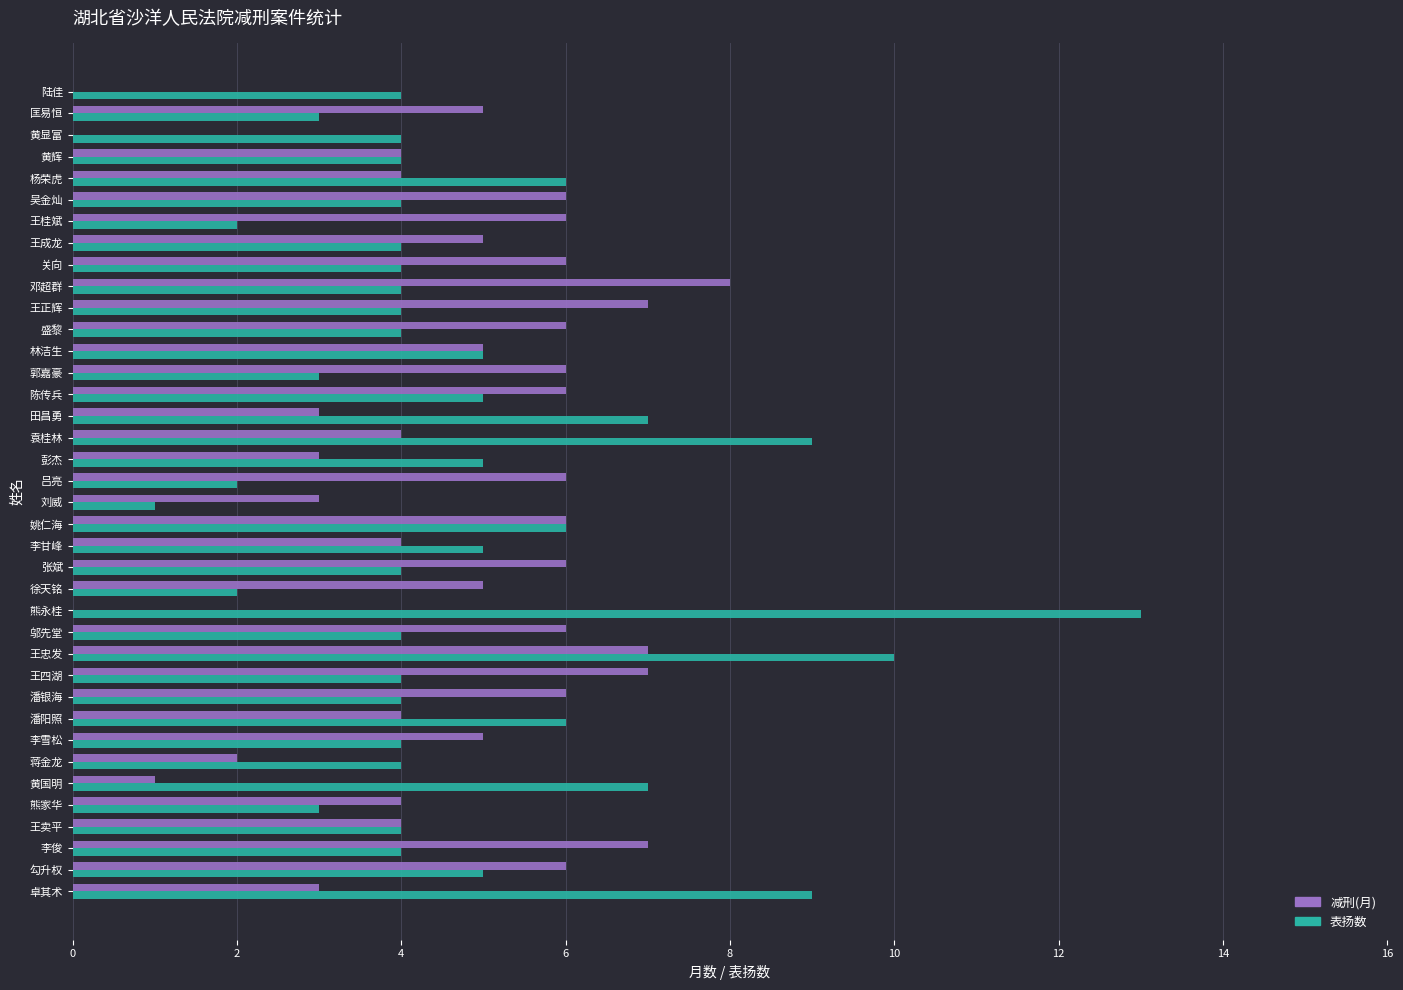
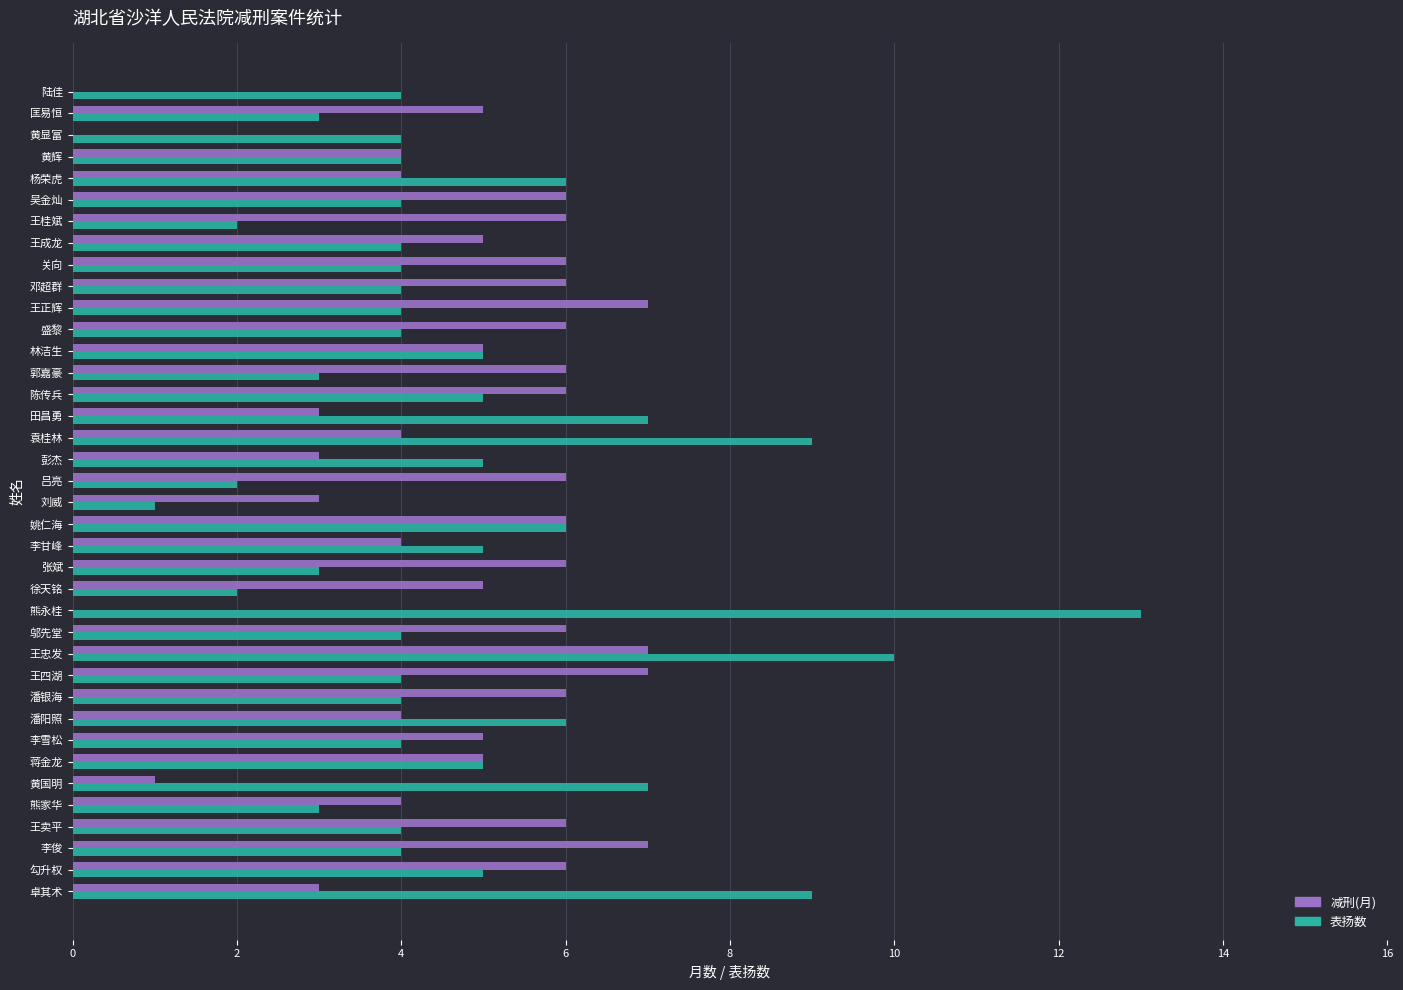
  {
    "减刑(月)": {
      "陆佳": 0,
      "匡易恒": 5,
      "黄显富": 0,
      "黄辉": 4,
      "杨荣虎": 4,
      "吴金灿": 6,
      "王桂斌": 6,
      "王成龙": 5,
      "关向": 6,
-     "邓超群": 8,
+     "邓超群": 6,
      "王正辉": 7,
      "盛黎": 6,
      "林洁生": 5,
      "郭嘉豪": 6,
      "陈传兵": 6,
      "田昌勇": 3,
      "袁桂林": 4,
      "彭杰": 3,
      "吕亮": 6,
      "刘威": 3,
      "姚仁海": 6,
      "李甘峰": 4,
      "张斌": 6,
      "徐天铭": 5,
      "熊永桂": 0,
      "邬先堂": 6,
      "王忠发": 7,
      "王四湖": 7,
      "潘银海": 6,
      "潘阳照": 4,
      "李雪松": 5,
-     "蒋金龙": 2,
+     "蒋金龙": 5,
      "黄国明": 1,
      "熊家华": 4,
-     "王卖平": 4,
+     "王卖平": 6,
      "李俊": 7,
      "勾升权": 6,
      "卓其术": 3
    },
    "表扬数": {
      "陆佳": 4,
      "匡易恒": 3,
      "黄显富": 4,
      "黄辉": 4,
      "杨荣虎": 6,
      "吴金灿": 4,
      "王桂斌": 2,
      "王成龙": 4,
      "关向": 4,
      "邓超群": 4,
      "王正辉": 4,
      "盛黎": 4,
      "林洁生": 5,
      "郭嘉豪": 3,
      "陈传兵": 5,
      "田昌勇": 7,
      "袁桂林": 9,
      "彭杰": 5,
      "吕亮": 2,
      "刘威": 1,
      "姚仁海": 6,
      "李甘峰": 5,
-     "张斌": 4,
+     "张斌": 3,
      "徐天铭": 2,
      "熊永桂": 13,
      "邬先堂": 4,
      "王忠发": 10,
      "王四湖": 4,
      "潘银海": 4,
      "潘阳照": 6,
      "李雪松": 4,
-     "蒋金龙": 4,
+     "蒋金龙": 5,
      "黄国明": 7,
      "熊家华": 3,
      "王卖平": 4,
      "李俊": 4,
      "勾升权": 5,
      "卓其术": 9
    }
  }
